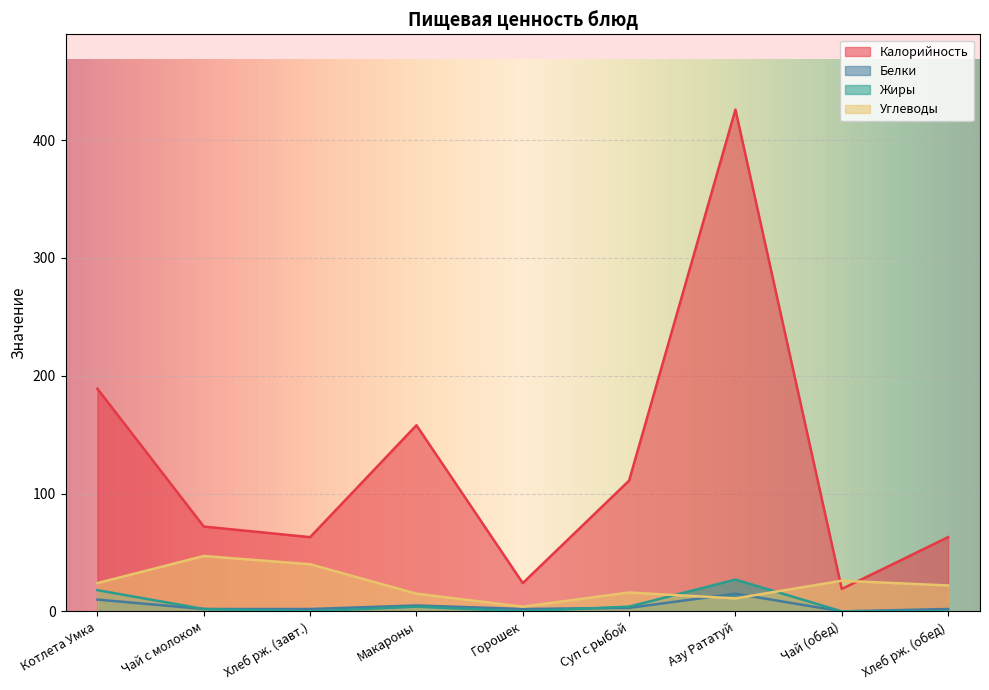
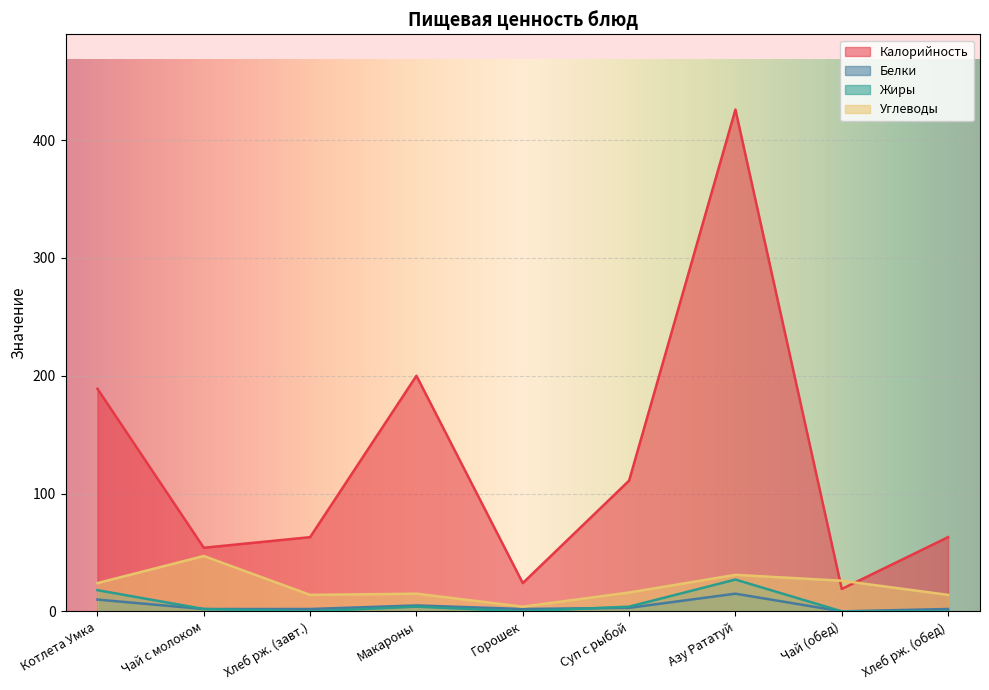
  {
    "Калорийность": {
      "Котлета Умка": 189,
-     "Чай с молоком": 72,
+     "Чай с молоком": 54,
      "Хлеб рж. (завт.)": 63,
-     "Макароны": 158,
+     "Макароны": 200,
      "Горошек": 24,
      "Суп с рыбой": 111,
      "Азу Рататуй": 426,
      "Чай (обед)": 19,
      "Хлеб рж. (обед)": 63
    },
    "Углеводы": {
      "Котлета Умка": 24,
      "Чай с молоком": 47,
-     "Хлеб рж. (завт.)": 40,
+     "Хлеб рж. (завт.)": 14,
      "Макароны": 15,
      "Суп с рыбой": 16,
-     "Азу Рататуй": 11,
+     "Азу Рататуй": 31,
      "Чай (обед)": 26,
-     "Хлеб рж. (обед)": 22
+     "Хлеб рж. (обед)": 14
    }
  }
